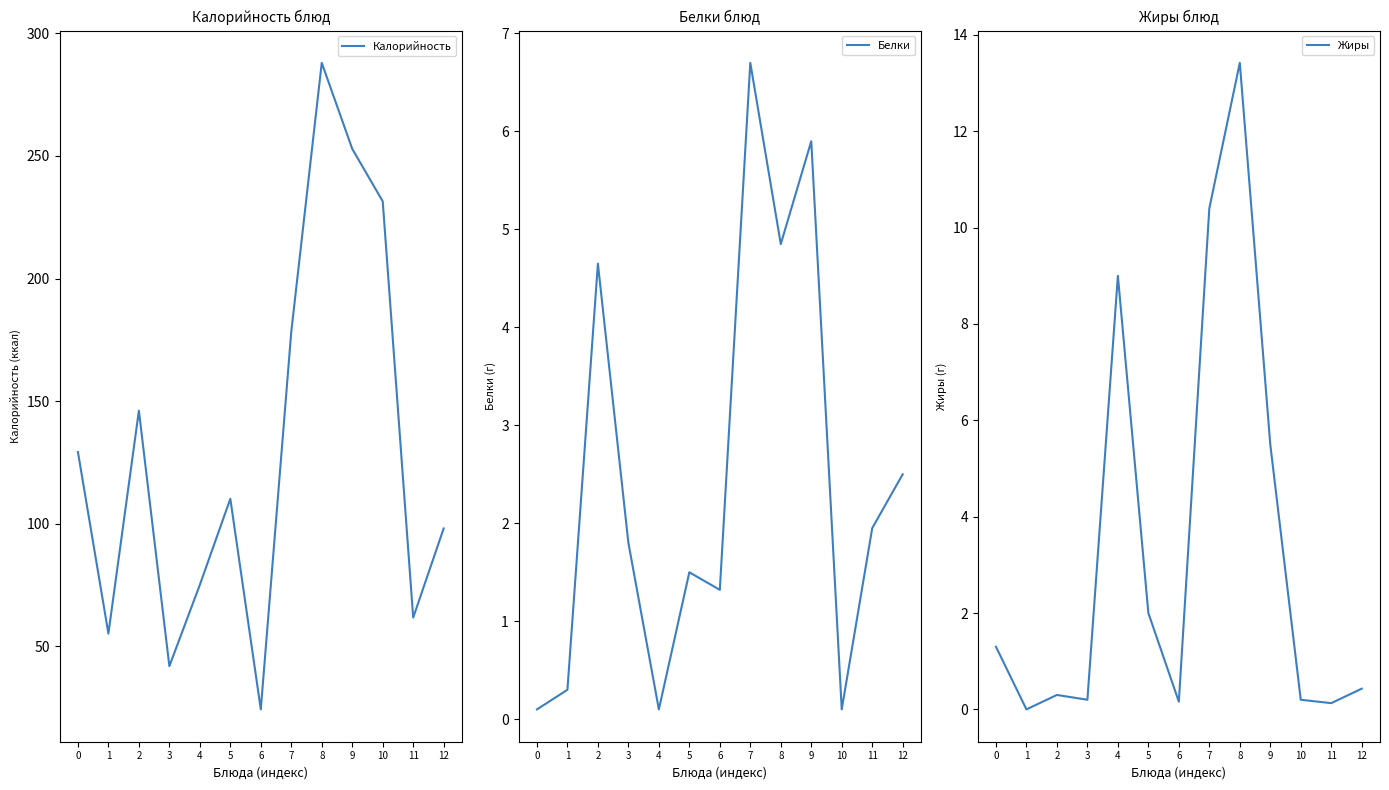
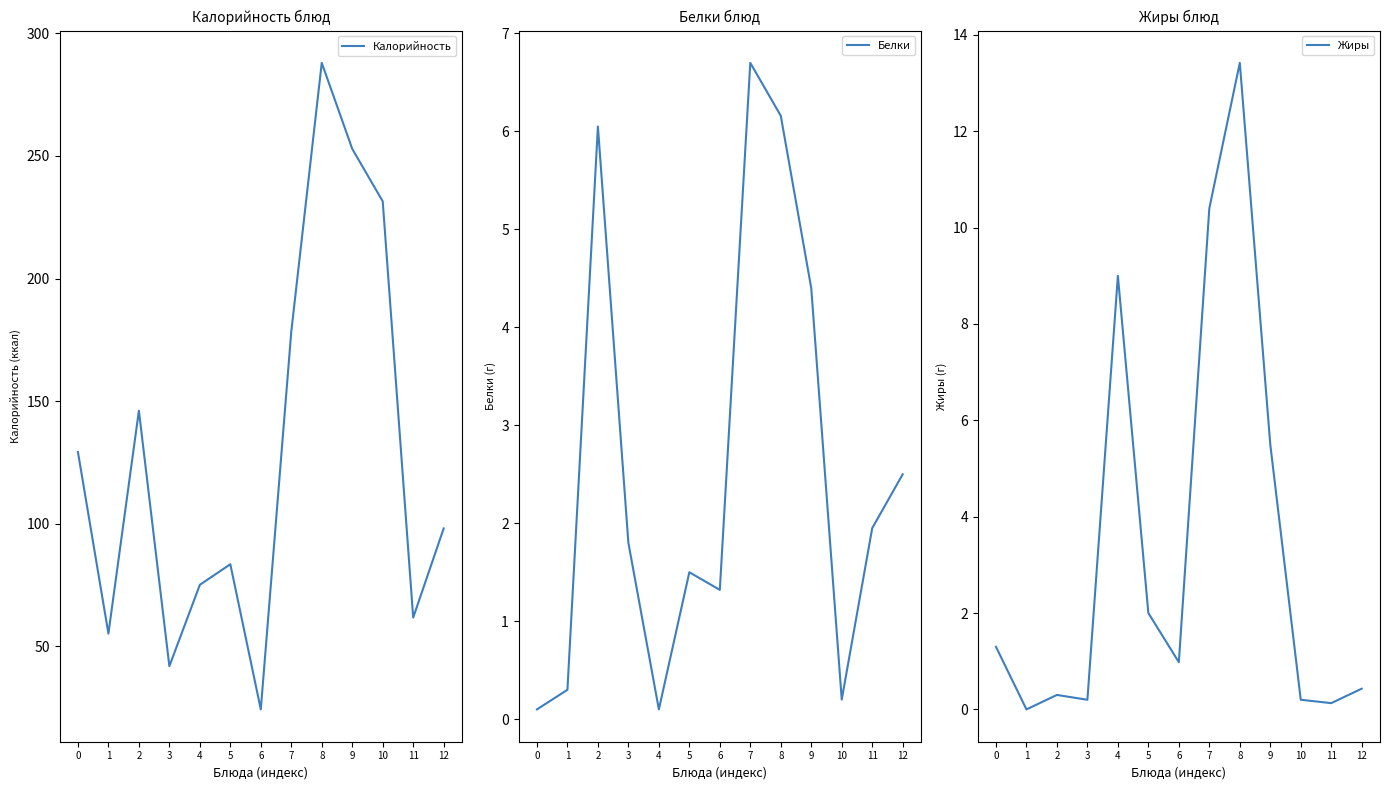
  {
    "Калорийность блюд": {
      "0": 129,
      "1": 55,
      "2": 146,
      "3": 42,
      "4": 75,
-     "5": 110,
+     "5": 83,
      "6": 24,
      "7": 178,
      "8": 288,
      "9": 253,
      "10": 232,
      "11": 62,
      "12": 98
    },
    "Белки блюд": {
      "0": 0.1,
      "1": 0.3,
-     "2": 4.7,
+     "2": 6.1,
      "3": 1.8,
      "4": 0.1,
      "5": 1.5,
      "6": 1.3,
      "7": 6.7,
-     "8": 4.9,
-     "9": 5.9,
-     "10": 0.1,
+     "8": 6.2,
+     "9": 4.4,
+     "10": 0.2,
      "11": 2.0,
      "12": 2.5
    },
    "Жиры блюд": {
      "0": 1.3,
      "1": 0.0,
      "2": 0.3,
      "3": 0.2,
      "4": 9.0,
      "5": 2.0,
-     "6": 0.2,
+     "6": 1.0,
      "7": 10.4,
      "8": 13.4,
      "9": 5.5,
      "10": 0.2,
      "11": 0.1,
      "12": 0.4
    }
  }
